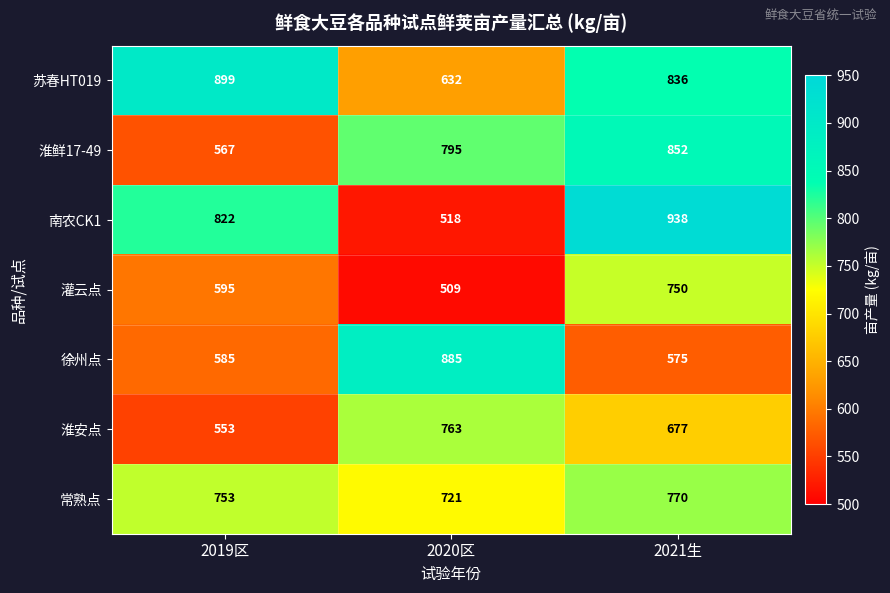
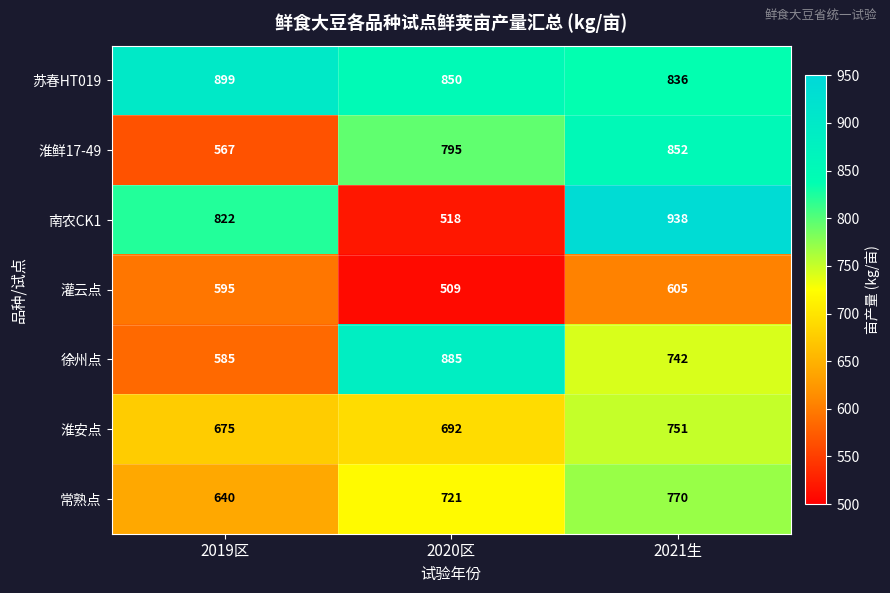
  {
    "苏春HT019": {
      "2019区": 899,
-     "2020区": 632,
+     "2020区": 850,
      "2021生": 836
    },
    "淮鲜17-49": {
      "2019区": 567,
      "2020区": 795,
      "2021生": 852
    },
    "南农CK1": {
      "2019区": 822,
      "2020区": 518,
      "2021生": 938
    },
    "灌云点": {
      "2019区": 595,
      "2020区": 509,
-     "2021生": 750
+     "2021生": 605
    },
    "徐州点": {
      "2019区": 585,
      "2020区": 885,
-     "2021生": 575
+     "2021生": 742
    },
    "淮安点": {
-     "2019区": 553,
-     "2020区": 763,
-     "2021生": 677
+     "2019区": 675,
+     "2020区": 692,
+     "2021生": 751
    },
    "常熟点": {
-     "2019区": 753,
+     "2019区": 640,
      "2020区": 721,
      "2021生": 770
    }
  }
